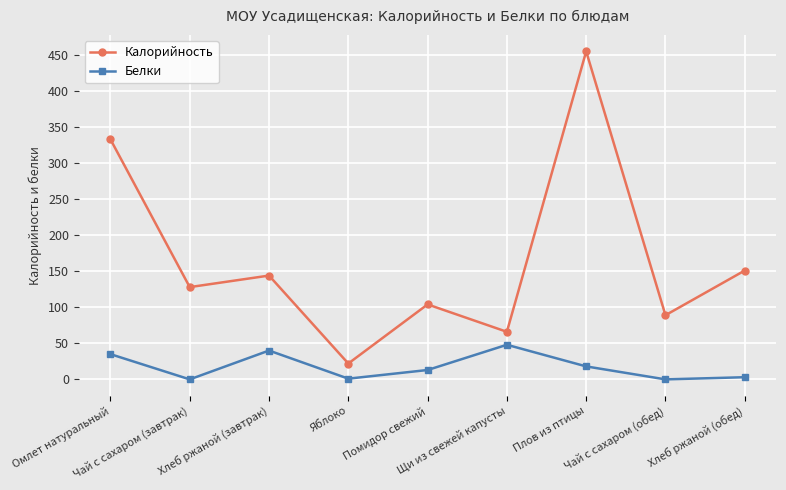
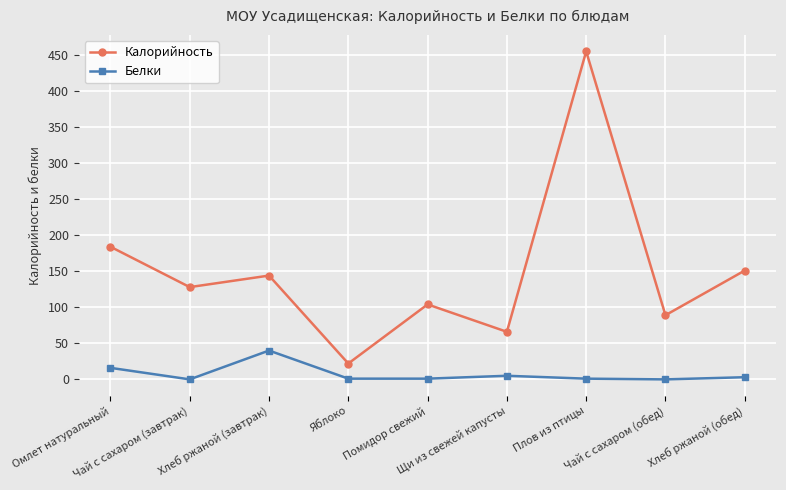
  {
    "Калорийность": {
-     "Омлет натуральный": 330,
+     "Омлет натуральный": 180,
      "Чай с сахаром (завтрак)": 130,
      "Хлеб ржаной (завтрак)": 140,
      "Яблоко": 20,
      "Помидор свежий": 100,
      "Щи из свежей капусты": 70,
      "Плов из птицы": 460,
      "Чай с сахаром (обед)": 90,
      "Хлеб ржаной (обед)": 150
    },
    "Белки": {
-     "Омлет натуральный": 40,
+     "Омлет натуральный": 20,
      "Чай с сахаром (завтрак)": 0,
      "Хлеб ржаной (завтрак)": 40,
      "Яблоко": 0,
-     "Помидор свежий": 10,
-     "Щи из свежей капусты": 50,
-     "Плов из птицы": 20,
+     "Помидор свежий": 0,
+     "Щи из свежей капусты": 10,
+     "Плов из птицы": 0,
      "Чай с сахаром (обед)": 0,
      "Хлеб ржаной (обед)": 0
    }
  }
